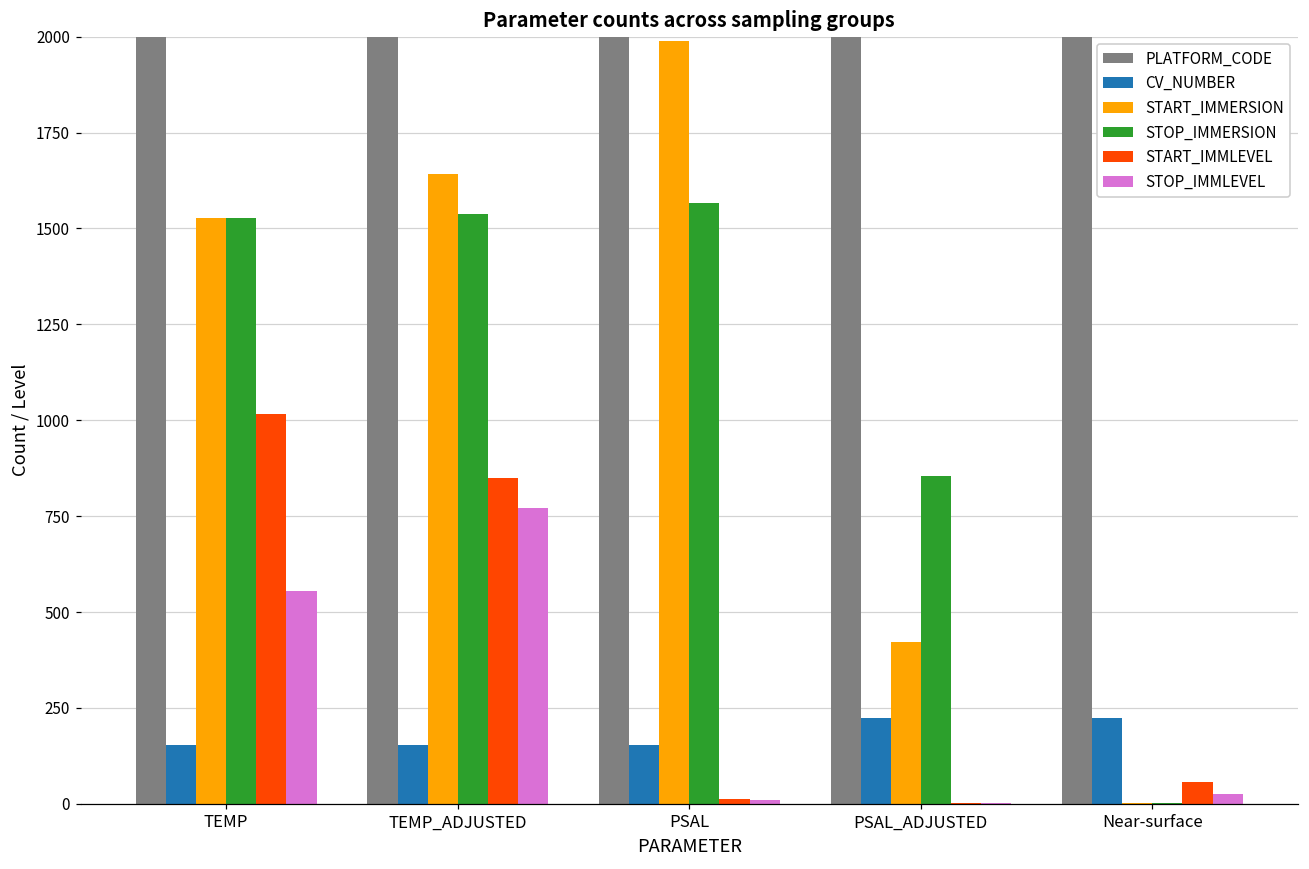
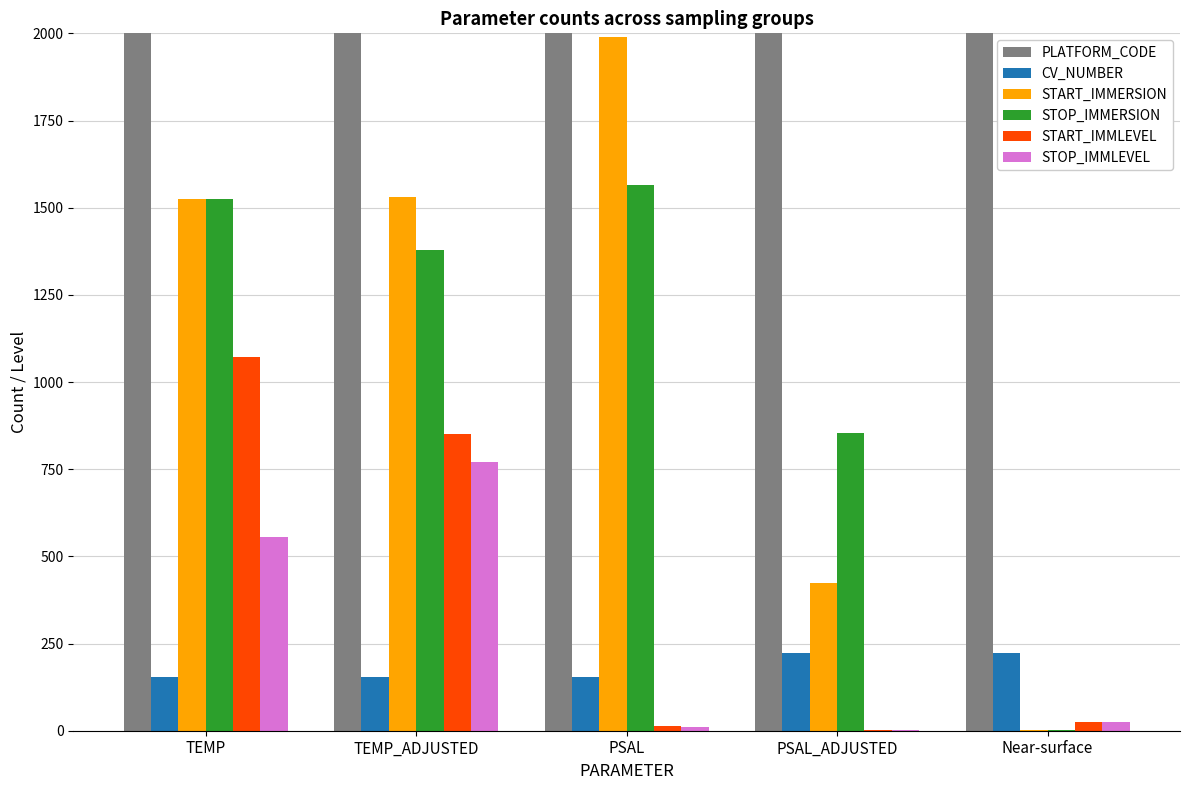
  {
    "CV_NUMBER": {
      "TEMP": 150,
      "TEMP_ADJUSTED": 150,
      "PSAL": 150,
      "PSAL_ADJUSTED": 220,
      "Near-surface": 220
    },
    "START_IMMERSION": {
      "TEMP": 1530,
-     "TEMP_ADJUSTED": 1640,
+     "TEMP_ADJUSTED": 1530,
      "PSAL": 1990,
      "PSAL_ADJUSTED": 420
    },
    "STOP_IMMERSION": {
      "TEMP": 1530,
-     "TEMP_ADJUSTED": 1540,
+     "TEMP_ADJUSTED": 1380,
      "PSAL": 1570,
      "PSAL_ADJUSTED": 860
    },
    "START_IMMLEVEL": {
-     "TEMP": 1020,
+     "TEMP": 1070,
      "TEMP_ADJUSTED": 850,
      "PSAL": 10,
-     "Near-surface": 60
+     "Near-surface": 30
    },
    "STOP_IMMLEVEL": {
      "TEMP": 560,
      "TEMP_ADJUSTED": 770,
      "PSAL": 10,
      "Near-surface": 30
    }
  }
